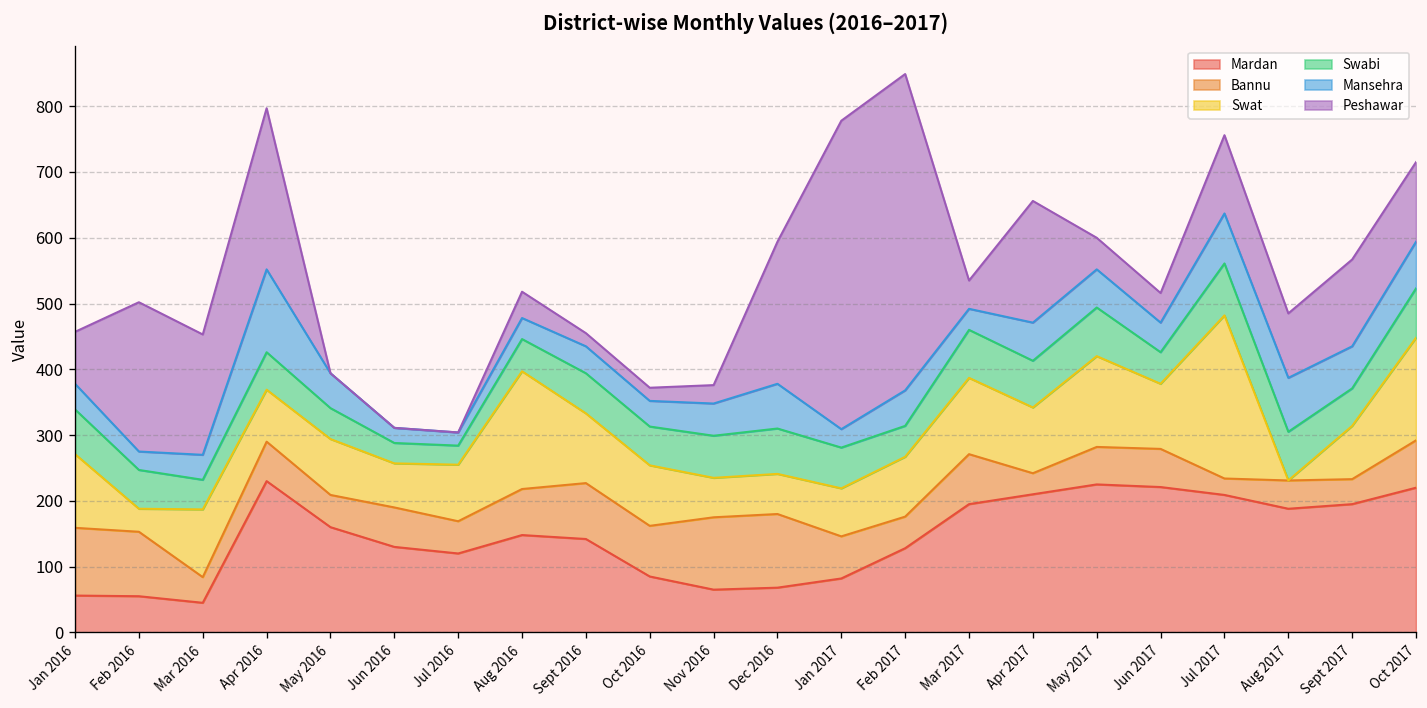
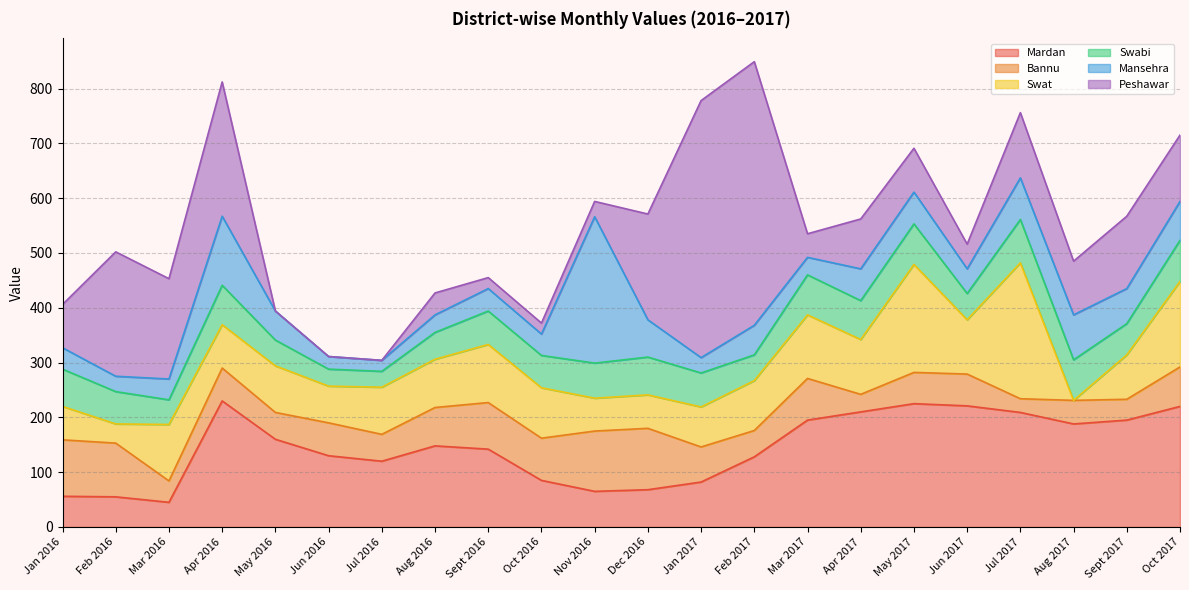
  {
    "Swat": {
-     "Jan 2016": 110,
+     "Jan 2016": 60,
      "Feb 2016": 40,
      "Mar 2016": 100,
      "Apr 2016": 80,
      "May 2016": 90,
      "Jun 2016": 70,
      "Jul 2016": 90,
-     "Aug 2016": 180,
+     "Aug 2016": 90,
      "Sept 2016": 110,
      "Oct 2016": 90,
      "Nov 2016": 60,
      "Dec 2016": 60,
      "Jan 2017": 70,
      "Feb 2017": 90,
      "Mar 2017": 120,
      "Apr 2017": 100,
-     "May 2017": 140,
+     "May 2017": 200,
      "Jun 2017": 100,
      "Jul 2017": 250,
      "Sept 2017": 80,
      "Oct 2017": 160
    },
    "Swabi": {
      "Jan 2016": 70,
      "Feb 2016": 60,
      "Mar 2016": 50,
-     "Apr 2016": 60,
+     "Apr 2016": 70,
      "May 2016": 50,
      "Jun 2016": 30,
      "Jul 2016": 30,
      "Aug 2016": 50,
      "Sept 2016": 60,
      "Oct 2016": 60,
      "Nov 2016": 60,
      "Dec 2016": 70,
      "Jan 2017": 60,
      "Feb 2017": 50,
      "Mar 2017": 70,
      "Apr 2017": 70,
      "May 2017": 70,
      "Jun 2017": 50,
      "Jul 2017": 80,
      "Aug 2017": 70,
      "Sept 2017": 60,
      "Oct 2017": 80
    },
    "Mansehra": {
      "Jan 2016": 40,
      "Feb 2016": 30,
      "Mar 2016": 40,
      "Apr 2016": 130,
      "Aug 2016": 30,
      "Sept 2016": 40,
      "Oct 2016": 40,
-     "Nov 2016": 50,
+     "Nov 2016": 270,
      "Dec 2016": 70,
      "Jan 2017": 30,
      "Feb 2017": 50,
      "Mar 2017": 30,
      "Apr 2017": 60,
      "May 2017": 60,
      "Jun 2017": 50,
      "Jul 2017": 80,
      "Aug 2017": 80,
      "Sept 2017": 60,
      "Oct 2017": 70
    },
    "Peshawar": {
      "Jan 2016": 80,
      "Feb 2016": 230,
      "Mar 2016": 180,
      "Apr 2016": 250,
      "Aug 2016": 40,
      "Sept 2016": 20,
      "Oct 2016": 20,
      "Nov 2016": 30,
-     "Dec 2016": 220,
+     "Dec 2016": 190,
      "Jan 2017": 470,
      "Feb 2017": 480,
      "Mar 2017": 40,
-     "Apr 2017": 190,
-     "May 2017": 50,
+     "Apr 2017": 90,
+     "May 2017": 80,
      "Jun 2017": 50,
      "Jul 2017": 120,
      "Aug 2017": 100,
      "Sept 2017": 130,
      "Oct 2017": 120
    }
  }
